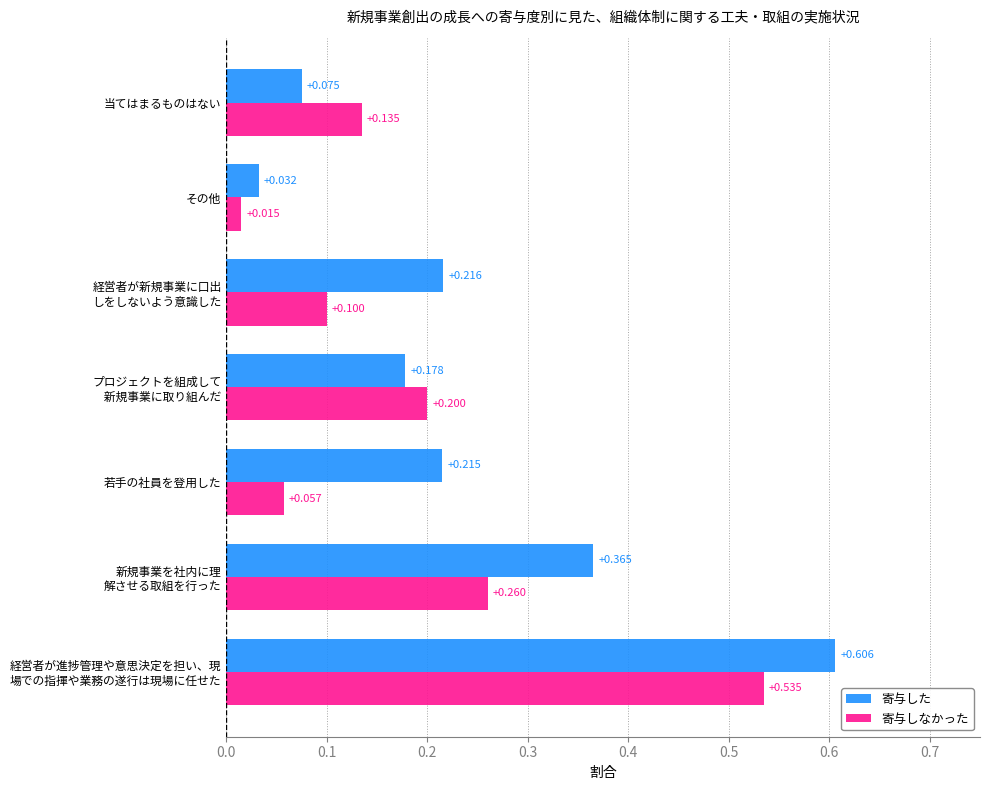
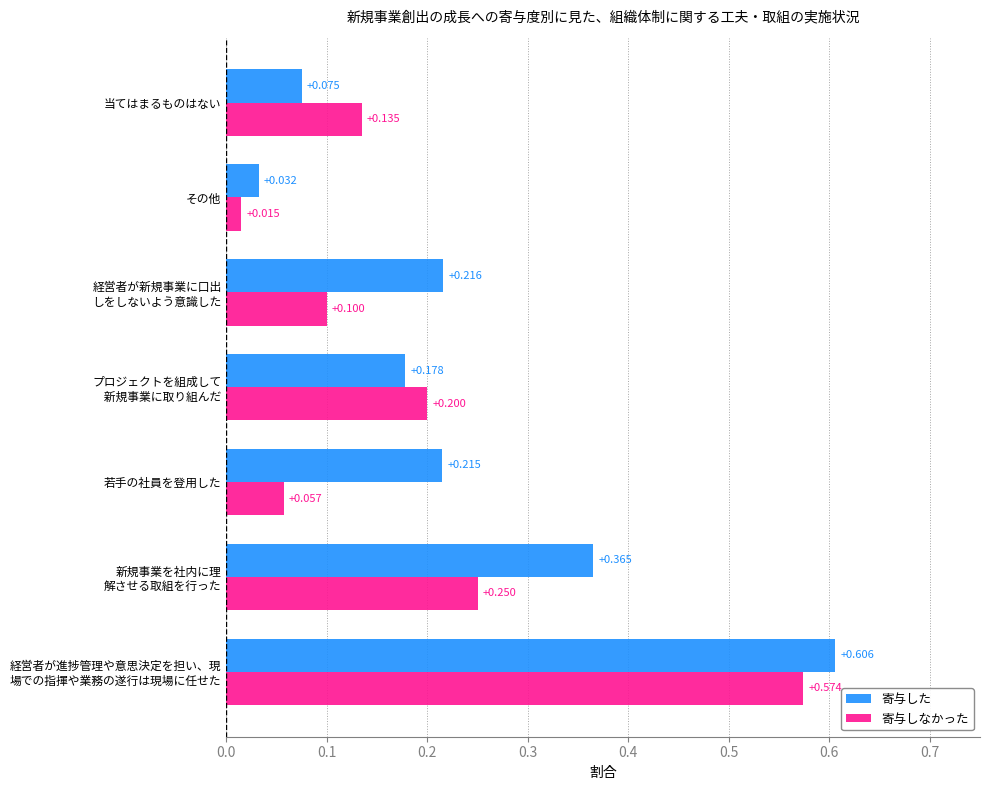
  {
    "寄与した": {
      "当てはまるものはない": "+0.075",
      "その他": "+0.032",
      "経営者が新規事業に口出 しをしないよう意識した": "+0.216",
      "プロジェクトを組成して 新規事業に取り組んだ": "+0.178",
      "若手の社員を登用した": "+0.215",
      "新規事業を社内に理 解させる取組を行った": "+0.365",
      "経営者が進捗管理や意思決定を担い、現 場での指揮や業務の遂行は現場に任せた": "+0.606"
    },
    "寄与しなかった": {
      "当てはまるものはない": "+0.135",
      "その他": "+0.015",
      "経営者が新規事業に口出 しをしないよう意識した": "+0.100",
      "プロジェクトを組成して 新規事業に取り組んだ": "+0.200",
      "若手の社員を登用した": "+0.057",
-     "新規事業を社内に理 解させる取組を行った": "+0.260",
-     "経営者が進捗管理や意思決定を担い、現 場での指揮や業務の遂行は現場に任せた": "+0.535"
+     "新規事業を社内に理 解させる取組を行った": "+0.250",
+     "経営者が進捗管理や意思決定を担い、現 場での指揮や業務の遂行は現場に任せた": "+0.574"
    }
  }
